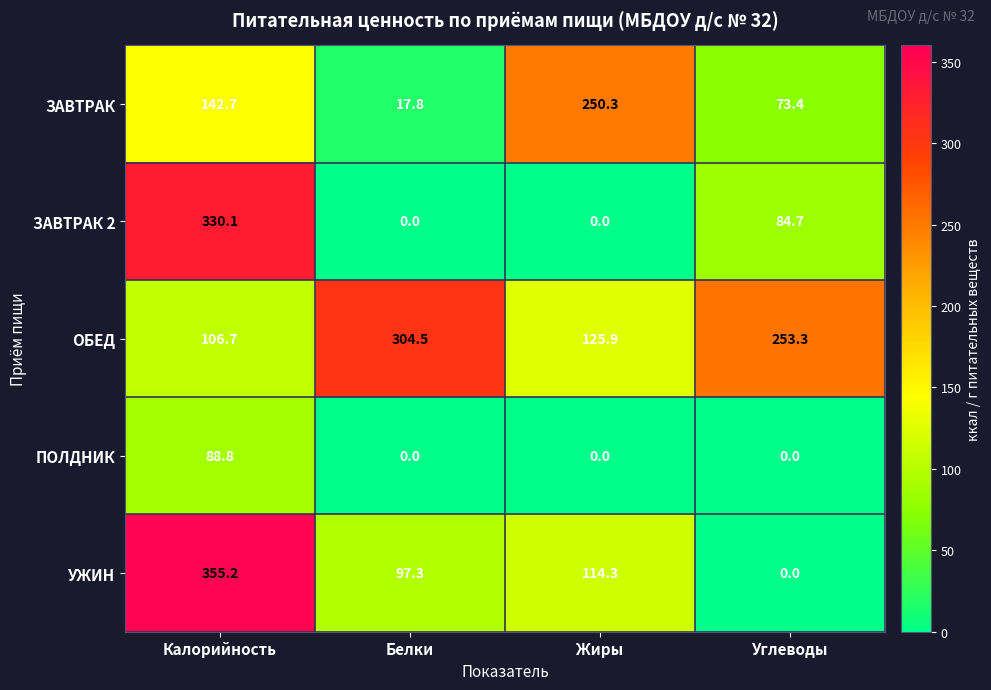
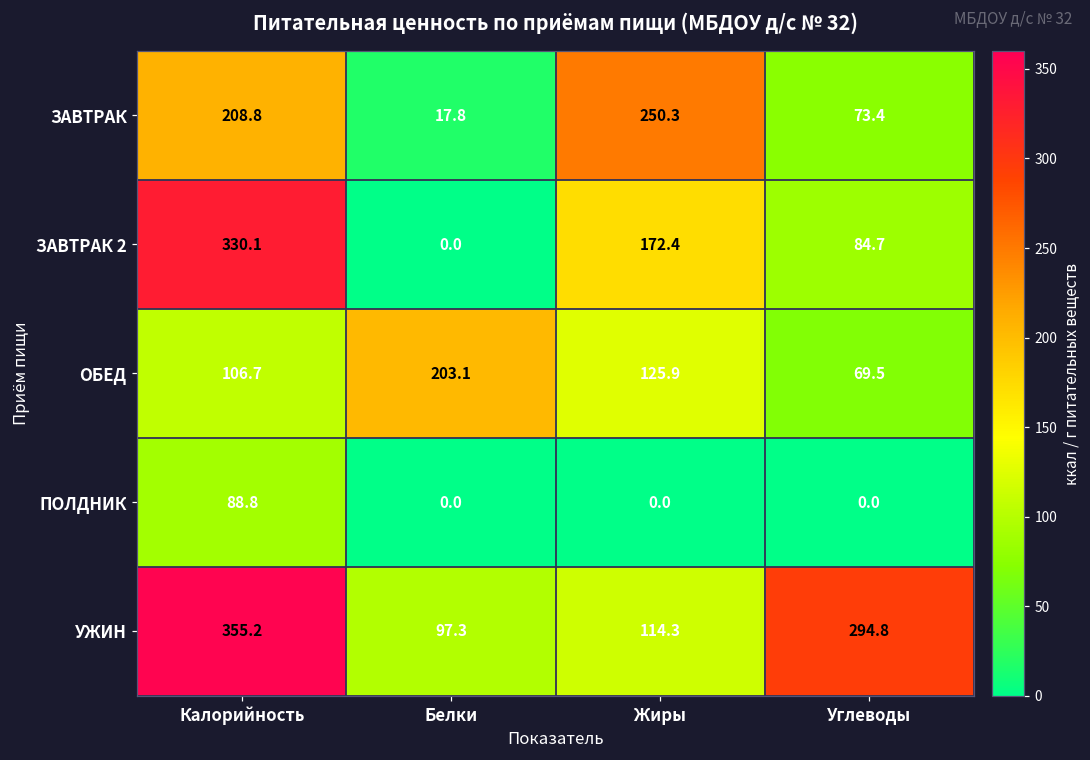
  {
    "ЗАВТРАК": {
-     "Калорийность": 142.7,
+     "Калорийность": 208.8,
      "Белки": 17.8,
      "Жиры": 250.3,
      "Углеводы": 73.4
    },
    "ЗАВТРАК 2": {
      "Калорийность": 330.1,
      "Белки": 0.0,
-     "Жиры": 0.0,
+     "Жиры": 172.4,
      "Углеводы": 84.7
    },
    "ОБЕД": {
      "Калорийность": 106.7,
-     "Белки": 304.5,
+     "Белки": 203.1,
      "Жиры": 125.9,
-     "Углеводы": 253.3
+     "Углеводы": 69.5
    },
    "ПОЛДНИК": {
      "Калорийность": 88.8,
      "Белки": 0.0,
      "Жиры": 0.0,
      "Углеводы": 0.0
    },
    "УЖИН": {
      "Калорийность": 355.2,
      "Белки": 97.3,
      "Жиры": 114.3,
-     "Углеводы": 0.0
+     "Углеводы": 294.8
    }
  }
